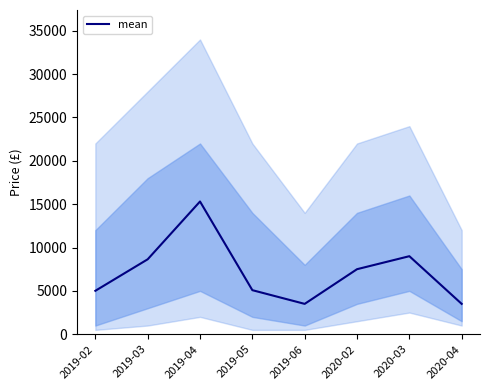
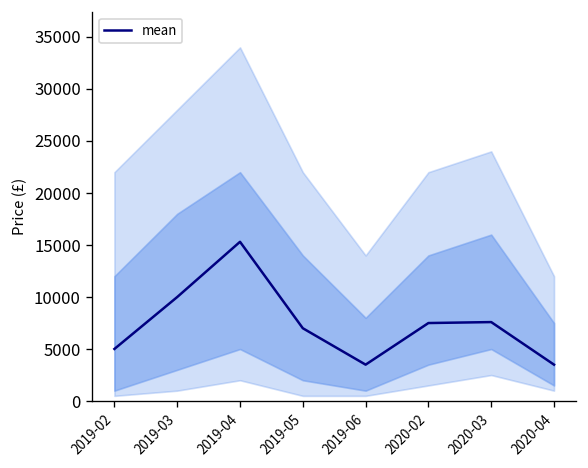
  {
    "mean": {
      "2019-02": 5000,
-     "2019-03": 9000,
+     "2019-03": 10000,
      "2019-04": 15000,
-     "2019-05": 5000,
+     "2019-05": 7000,
      "2019-06": 4000,
      "2020-02": 8000,
-     "2020-03": 9000,
+     "2020-03": 8000,
      "2020-04": 4000
    }
  }
